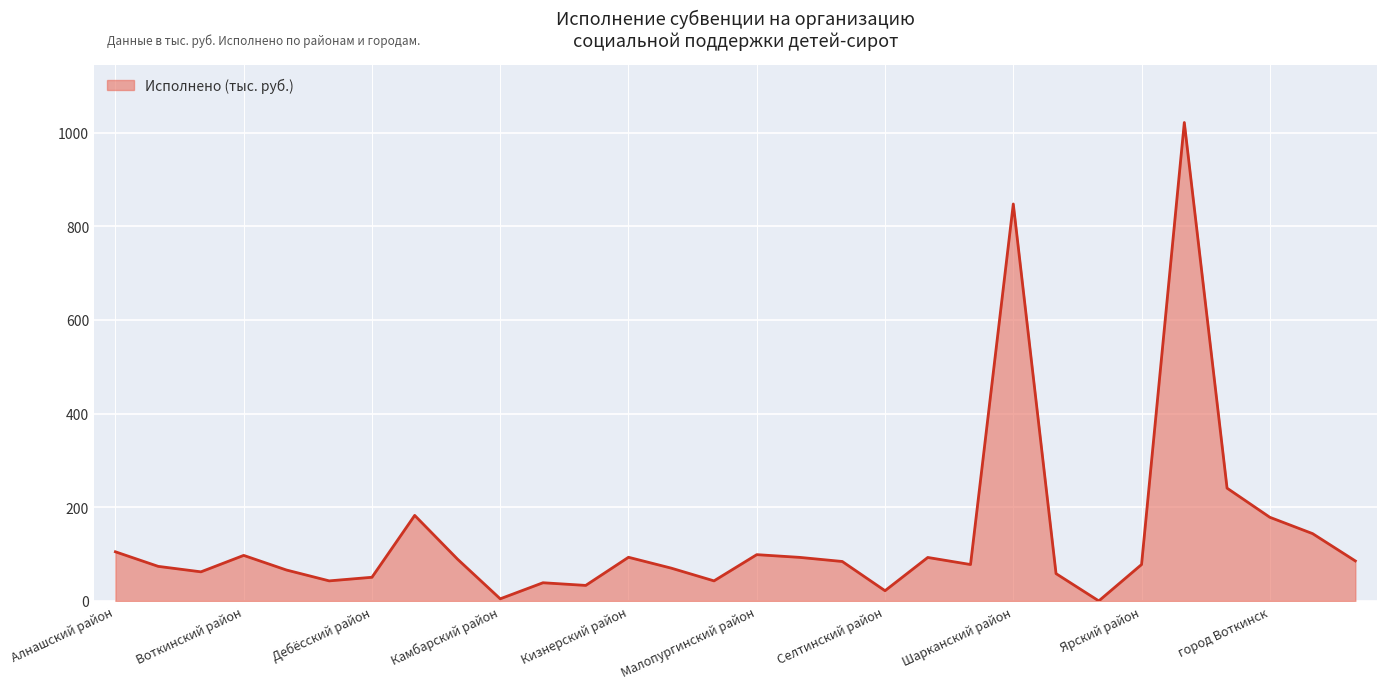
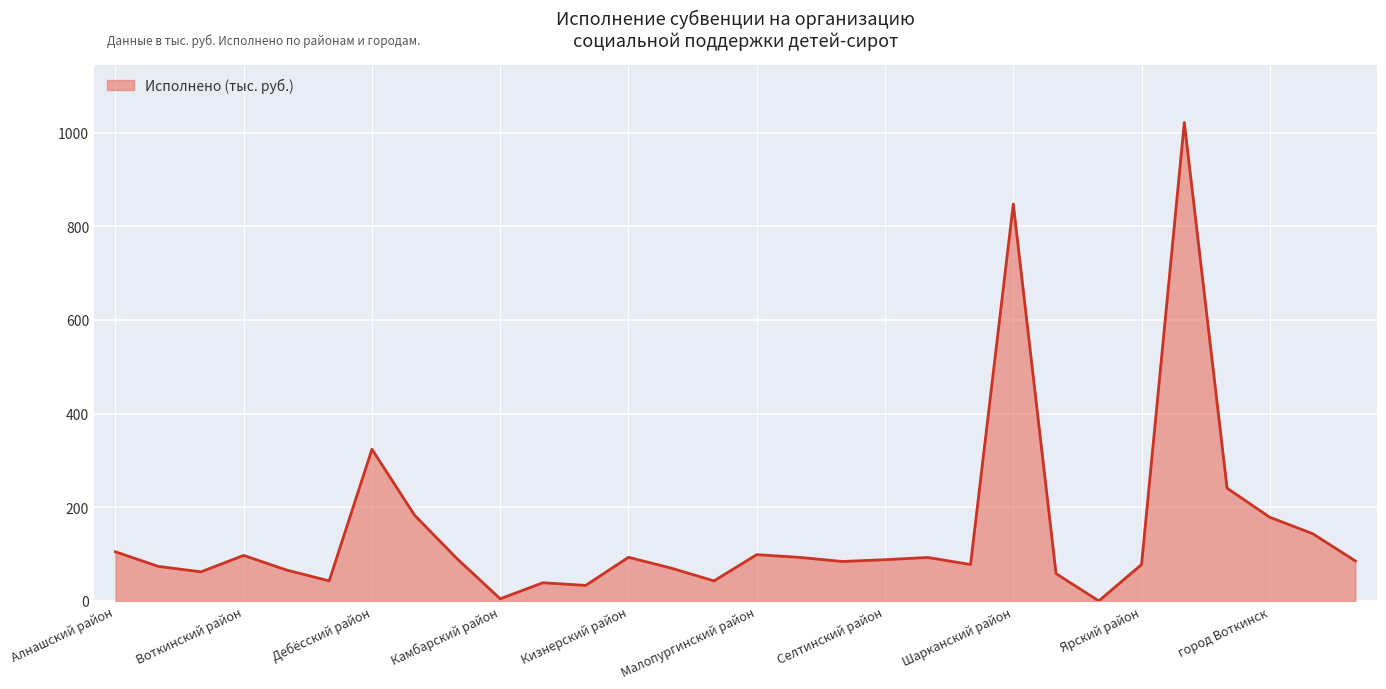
  {
    "Алнашский район": 100,
    "Воткинский район": 100,
-   "Дебёсский район": 50,
+   "Дебёсский район": 320,
    "Камбарский район": 0,
    "Кизнерский район": 90,
    "Малопургинский район": 100,
-   "Селтинский район": 20,
+   "Селтинский район": 90,
    "Шарканский район": 850,
    "Ярский район": 80,
    "город Воткинск": 180
  }
